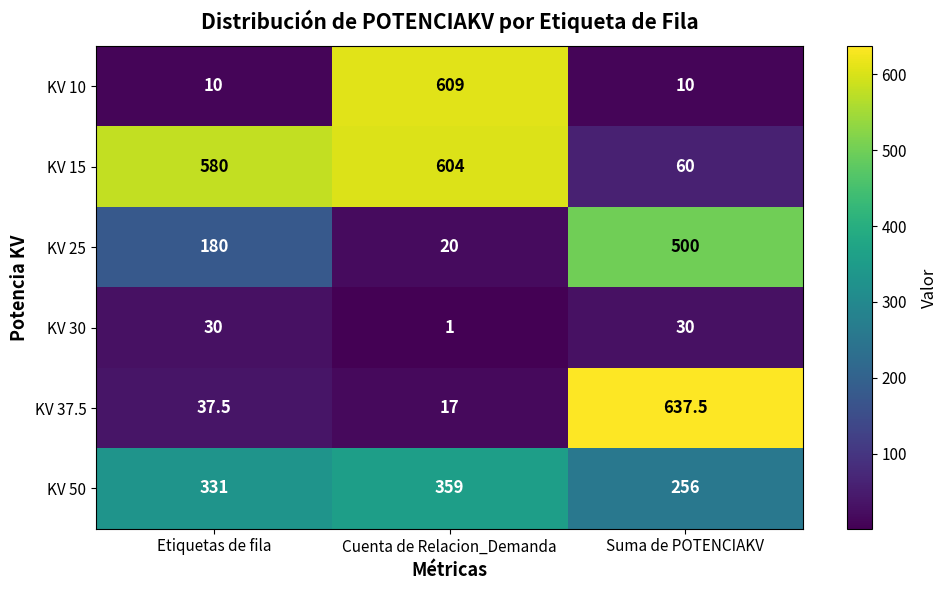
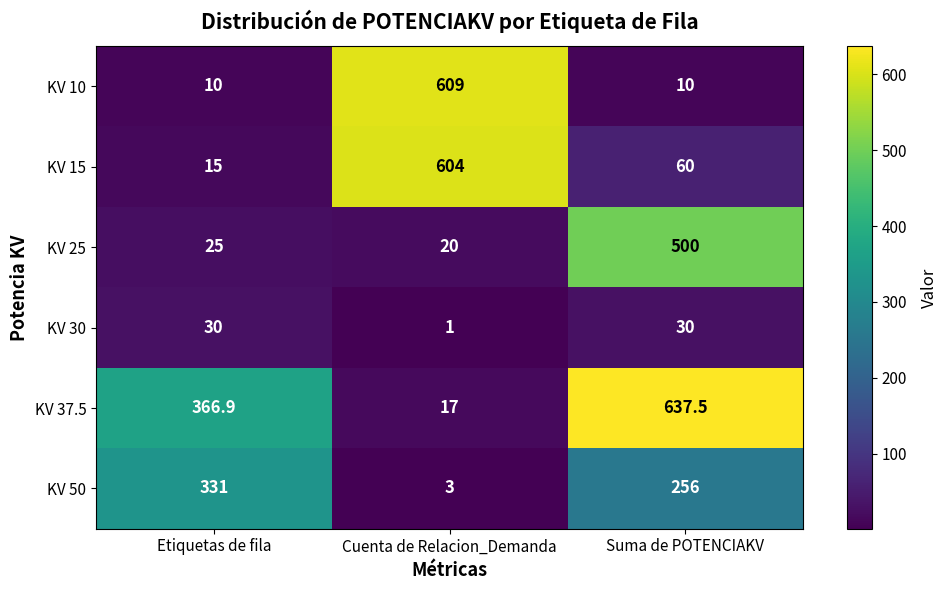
  {
    "KV 10": {
      "Etiquetas de fila": 10,
      "Cuenta de Relacion_Demanda": 609,
      "Suma de POTENCIAKV": 10
    },
    "KV 15": {
-     "Etiquetas de fila": 580,
+     "Etiquetas de fila": 15,
      "Cuenta de Relacion_Demanda": 604,
      "Suma de POTENCIAKV": 60
    },
    "KV 25": {
-     "Etiquetas de fila": 180,
+     "Etiquetas de fila": 25,
      "Cuenta de Relacion_Demanda": 20,
      "Suma de POTENCIAKV": 500
    },
    "KV 30": {
      "Etiquetas de fila": 30,
      "Cuenta de Relacion_Demanda": 1,
      "Suma de POTENCIAKV": 30
    },
    "KV 37.5": {
-     "Etiquetas de fila": 37.5,
+     "Etiquetas de fila": 366.9,
      "Cuenta de Relacion_Demanda": 17,
      "Suma de POTENCIAKV": 637.5
    },
    "KV 50": {
      "Etiquetas de fila": 331,
-     "Cuenta de Relacion_Demanda": 359,
+     "Cuenta de Relacion_Demanda": 3,
      "Suma de POTENCIAKV": 256
    }
  }
